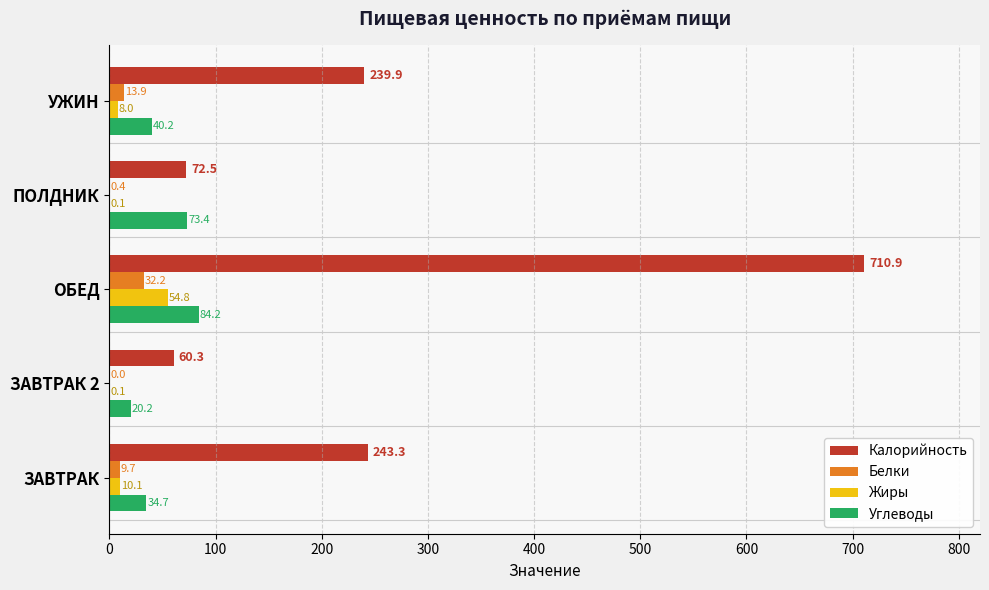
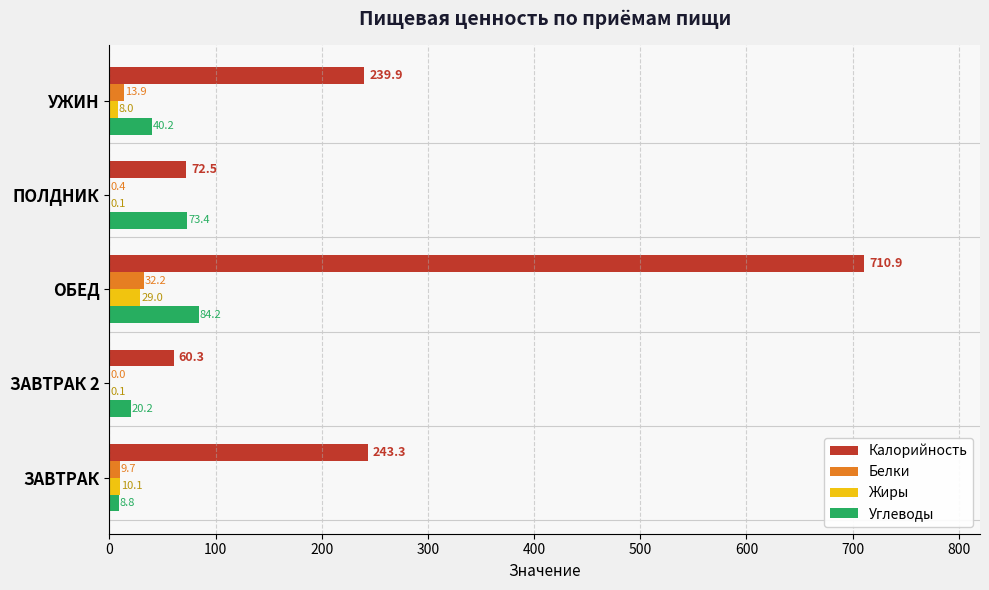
  {
    "Калорийность": {
      "УЖИН": 239.9,
      "ПОЛДНИК": 72.5,
      "ОБЕД": 710.9,
      "ЗАВТРАК 2": 60.3,
      "ЗАВТРАК": 243.3
    },
    "Белки": {
      "УЖИН": 13.9,
      "ПОЛДНИК": 0.4,
      "ОБЕД": 32.2,
      "ЗАВТРАК 2": 0.0,
      "ЗАВТРАК": 9.7
    },
    "Жиры": {
      "УЖИН": 8.0,
      "ПОЛДНИК": 0.1,
-     "ОБЕД": 54.8,
+     "ОБЕД": 29.0,
      "ЗАВТРАК 2": 0.1,
      "ЗАВТРАК": 10.1
    },
    "Углеводы": {
      "УЖИН": 40.2,
      "ПОЛДНИК": 73.4,
      "ОБЕД": 84.2,
      "ЗАВТРАК 2": 20.2,
-     "ЗАВТРАК": 34.7
+     "ЗАВТРАК": 8.8
    }
  }
